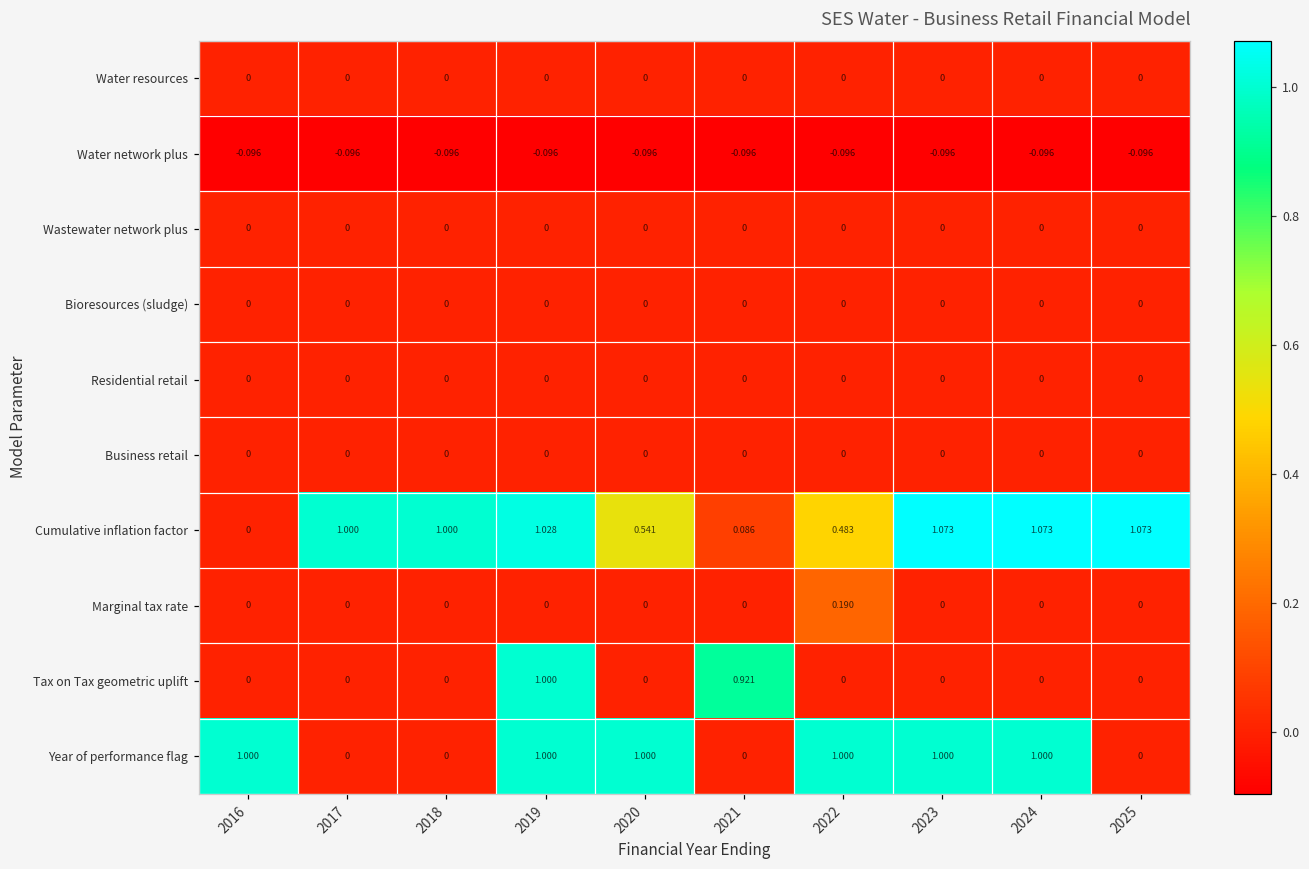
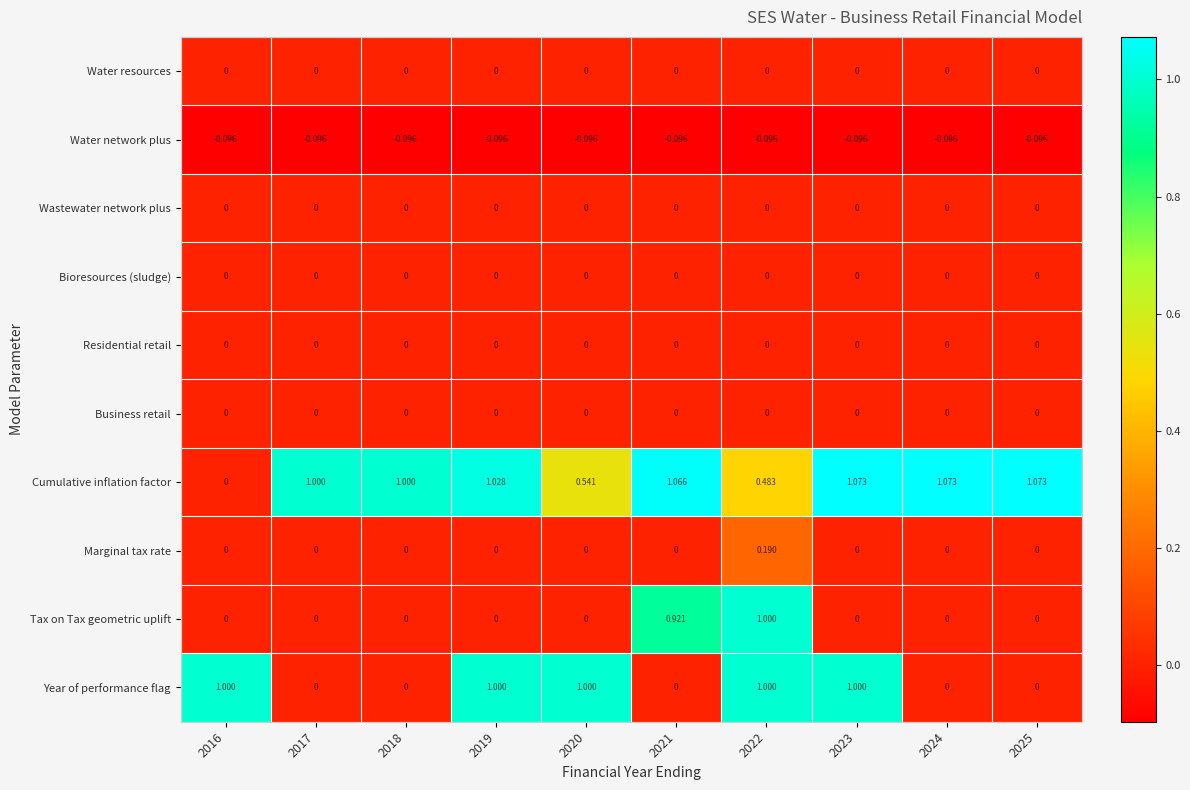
  {
    "Water resources": {
      "2016": 0,
      "2017": 0,
      "2018": 0,
      "2019": 0,
      "2020": 0,
      "2021": 0,
      "2022": 0,
      "2023": 0,
      "2024": 0,
      "2025": 0
    },
    "Water network plus": {
      "2016": -0.096,
      "2017": -0.096,
      "2018": -0.096,
      "2019": -0.096,
      "2020": -0.096,
      "2021": -0.096,
      "2022": -0.096,
      "2023": -0.096,
      "2024": -0.096,
      "2025": -0.096
    },
    "Wastewater network plus": {
      "2016": 0,
      "2017": 0,
      "2018": 0,
      "2019": 0,
      "2020": 0,
      "2021": 0,
      "2022": 0,
      "2023": 0,
      "2024": 0,
      "2025": 0
    },
    "Bioresources (sludge)": {
      "2016": 0,
      "2017": 0,
      "2018": 0,
      "2019": 0,
      "2020": 0,
      "2021": 0,
      "2022": 0,
      "2023": 0,
      "2024": 0,
      "2025": 0
    },
    "Residential retail": {
      "2016": 0,
      "2017": 0,
      "2018": 0,
      "2019": 0,
      "2020": 0,
      "2021": 0,
      "2022": 0,
      "2023": 0,
      "2024": 0,
      "2025": 0
    },
    "Business retail": {
      "2016": 0,
      "2017": 0,
      "2018": 0,
      "2019": 0,
      "2020": 0,
      "2021": 0,
      "2022": 0,
      "2023": 0,
      "2024": 0,
      "2025": 0
    },
    "Cumulative inflation factor": {
      "2016": 0,
      "2017": 1.000,
      "2018": 1.000,
      "2019": 1.028,
      "2020": 0.541,
-     "2021": 0.086,
+     "2021": 1.066,
      "2022": 0.483,
      "2023": 1.073,
      "2024": 1.073,
      "2025": 1.073
    },
    "Marginal tax rate": {
      "2016": 0,
      "2017": 0,
      "2018": 0,
      "2019": 0,
      "2020": 0,
      "2021": 0,
      "2022": 0.190,
      "2023": 0,
      "2024": 0,
      "2025": 0
    },
    "Tax on Tax geometric uplift": {
      "2016": 0,
      "2017": 0,
      "2018": 0,
-     "2019": 1.000,
+     "2019": 0,
      "2020": 0,
      "2021": 0.921,
-     "2022": 0,
+     "2022": 1.000,
      "2023": 0,
      "2024": 0,
      "2025": 0
    },
    "Year of performance flag": {
      "2016": 1.000,
      "2017": 0,
      "2018": 0,
      "2019": 1.000,
      "2020": 1.000,
      "2021": 0,
      "2022": 1.000,
      "2023": 1.000,
-     "2024": 1.000,
+     "2024": 0,
      "2025": 0
    }
  }
